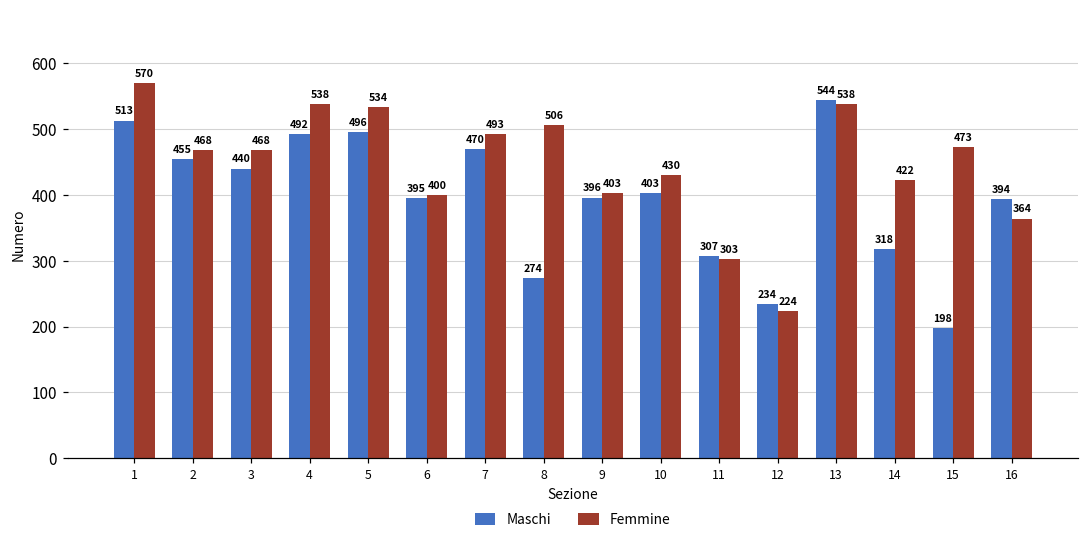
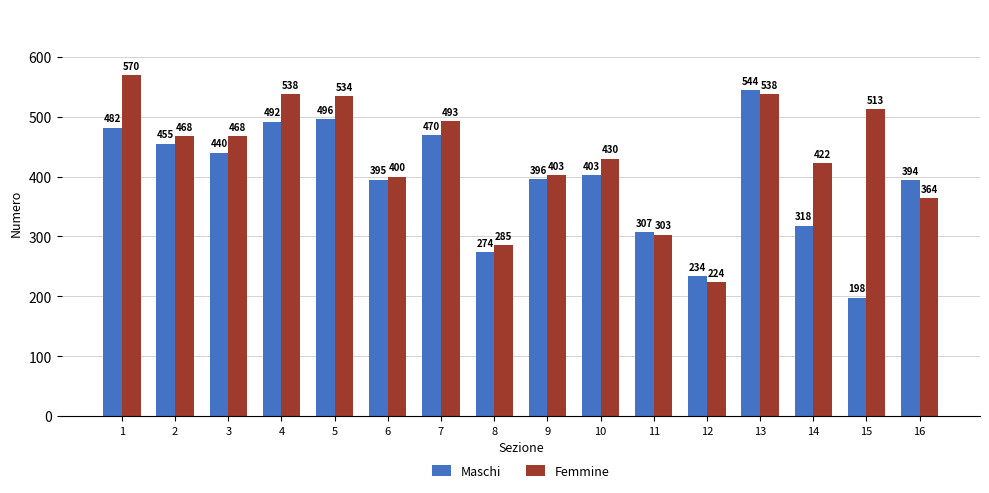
  {
    "Maschi": {
-     "1": 513,
+     "1": 482,
      "2": 455,
      "3": 440,
      "4": 492,
      "5": 496,
      "6": 395,
      "7": 470,
      "8": 274,
      "9": 396,
      "10": 403,
      "11": 307,
      "12": 234,
      "13": 544,
      "14": 318,
      "15": 198,
      "16": 394
    },
    "Femmine": {
      "1": 570,
      "2": 468,
      "3": 468,
      "4": 538,
      "5": 534,
      "6": 400,
      "7": 493,
-     "8": 506,
+     "8": 285,
      "9": 403,
      "10": 430,
      "11": 303,
      "12": 224,
      "13": 538,
      "14": 422,
-     "15": 473,
+     "15": 513,
      "16": 364
    }
  }
